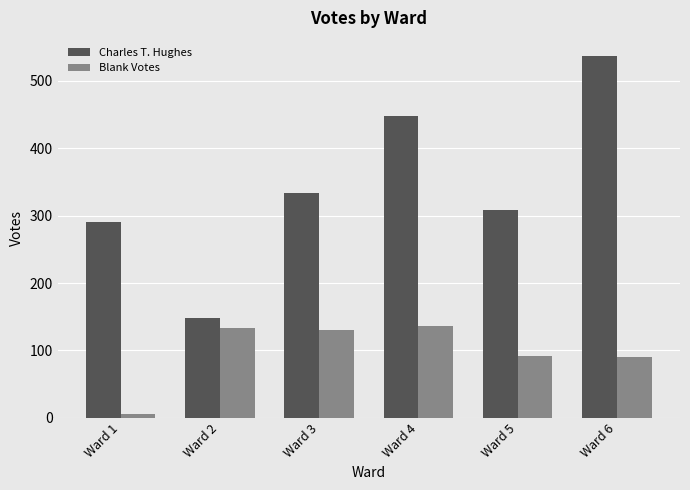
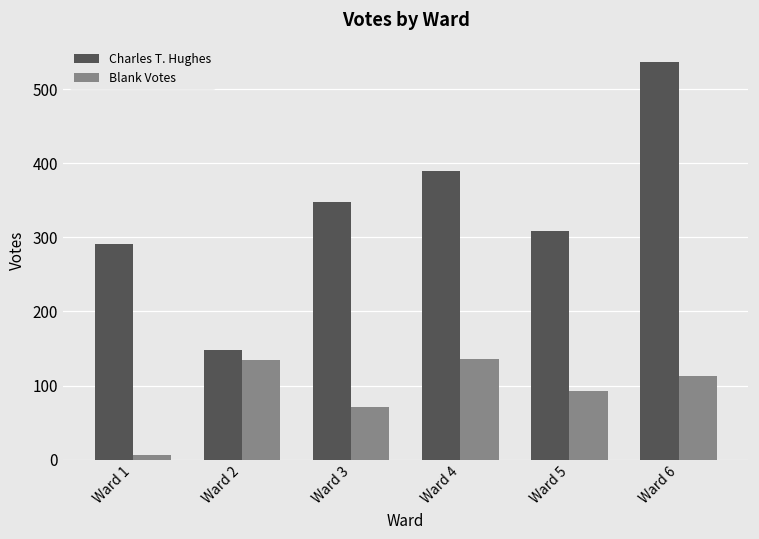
  {
    "Charles T. Hughes": {
      "Ward 1": 290,
      "Ward 2": 150,
-     "Ward 3": 330,
-     "Ward 4": 450,
+     "Ward 3": 350,
+     "Ward 4": 390,
      "Ward 5": 310,
      "Ward 6": 540
    },
    "Blank Votes": {
      "Ward 1": 10,
      "Ward 2": 130,
-     "Ward 3": 130,
+     "Ward 3": 70,
      "Ward 4": 140,
      "Ward 5": 90,
-     "Ward 6": 90
+     "Ward 6": 110
    }
  }
